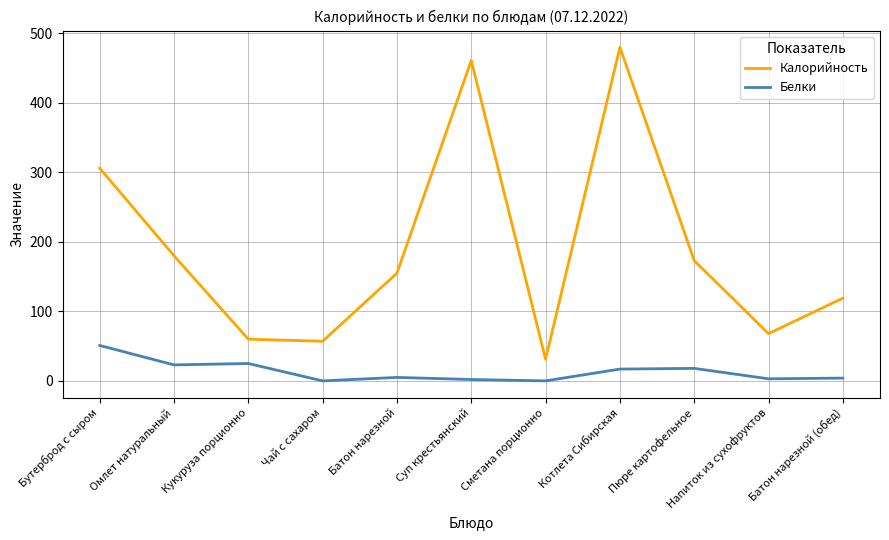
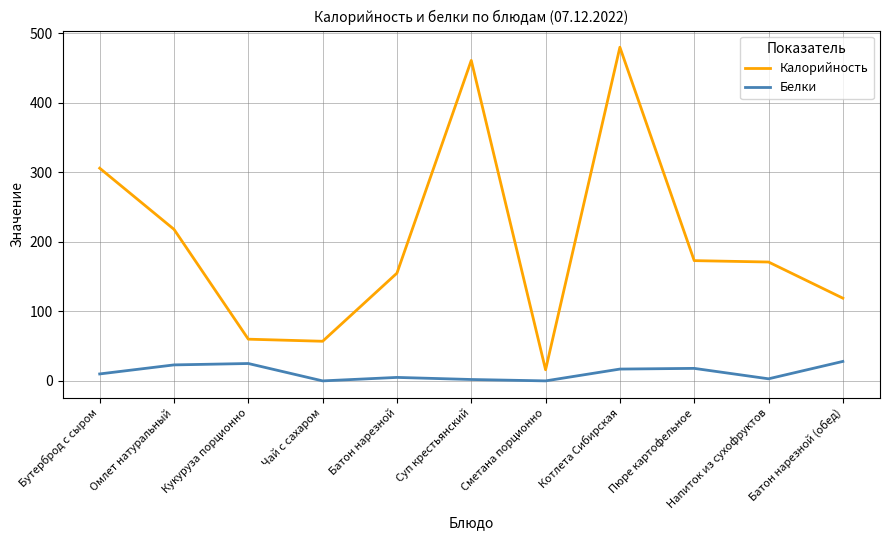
  {
    "Калорийность": {
      "Бутерброд с сыром": 310,
-     "Омлет натуральный": 180,
+     "Омлет натуральный": 220,
      "Кукуруза порционно": 60,
      "Чай с сахаром": 60,
      "Батон нарезной": 160,
      "Суп крестьянский": 460,
-     "Сметана порционно": 30,
+     "Сметана порционно": 20,
      "Котлета Сибирская": 480,
      "Пюре картофельное": 170,
-     "Напиток из сухофруктов": 70,
+     "Напиток из сухофруктов": 170,
      "Батон нарезной (обед)": 120
    },
    "Белки": {
-     "Бутерброд с сыром": 50,
+     "Бутерброд с сыром": 10,
      "Омлет натуральный": 20,
      "Кукуруза порционно": 30,
      "Чай с сахаром": 0,
      "Батон нарезной": 10,
      "Суп крестьянский": 0,
      "Сметана порционно": 0,
      "Котлета Сибирская": 20,
      "Пюре картофельное": 20,
      "Напиток из сухофруктов": 0,
-     "Батон нарезной (обед)": 0
+     "Батон нарезной (обед)": 30
    }
  }
